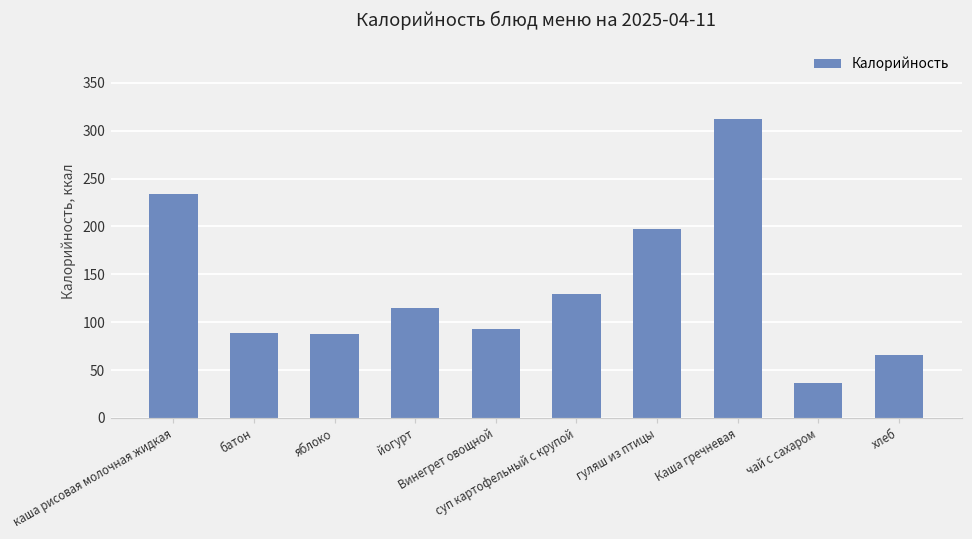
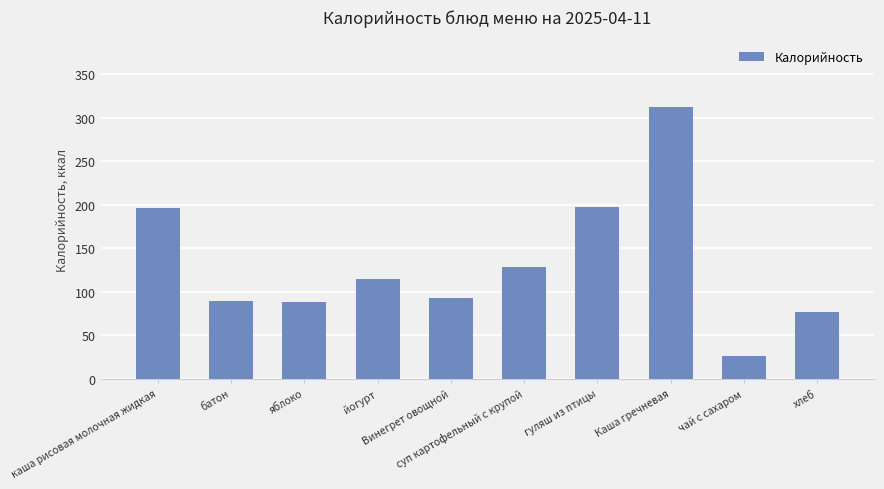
  {
-   "каша рисовая молочная жидкая": 230,
+   "каша рисовая молочная жидкая": 200,
    "батон": 90,
    "яблоко": 90,
    "йогурт": 120,
    "Винегрет овощной": 90,
    "суп картофельный с крупой": 130,
    "гуляш из птицы": 200,
    "Каша гречневая": 310,
-   "чай с сахаром": 40,
-   "хлеб": 70
+   "чай с сахаром": 30,
+   "хлеб": 80
  }
